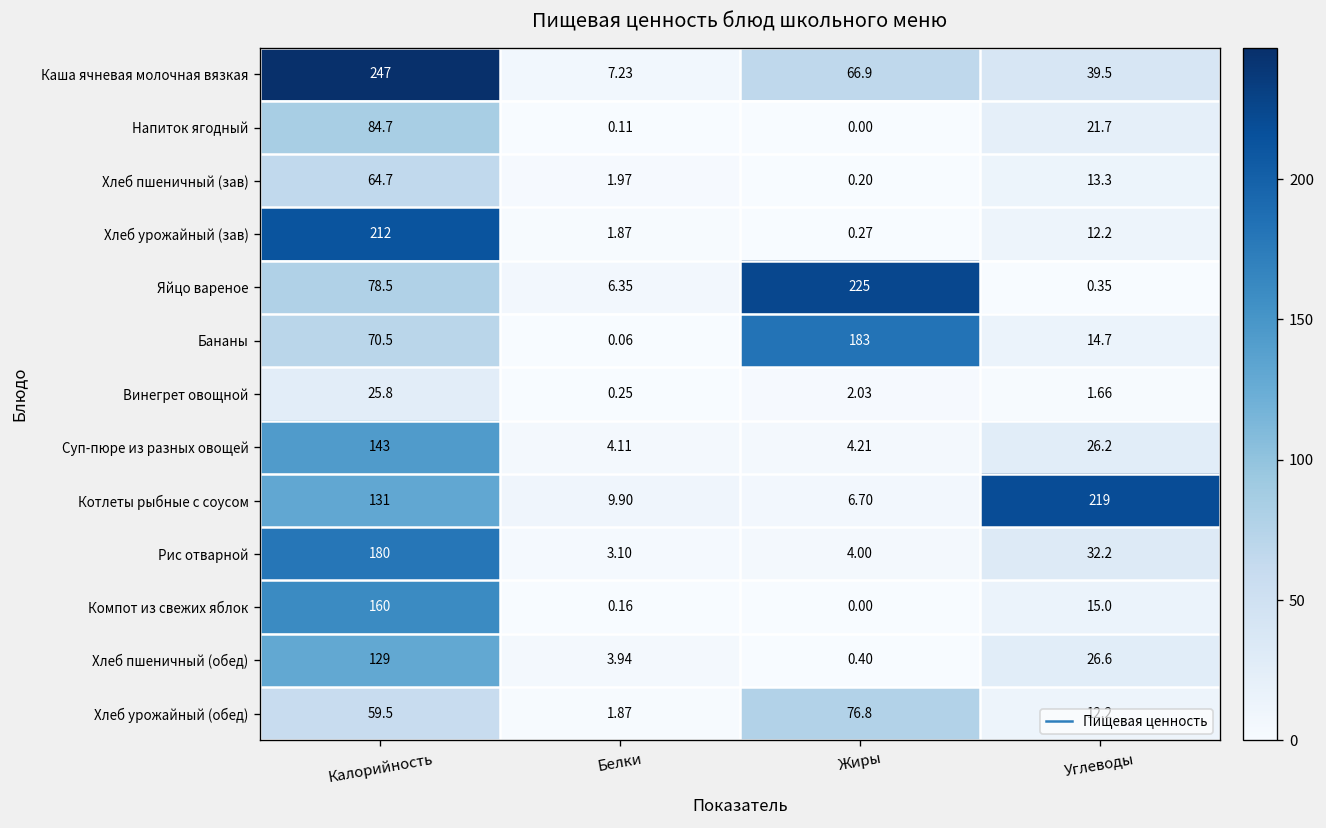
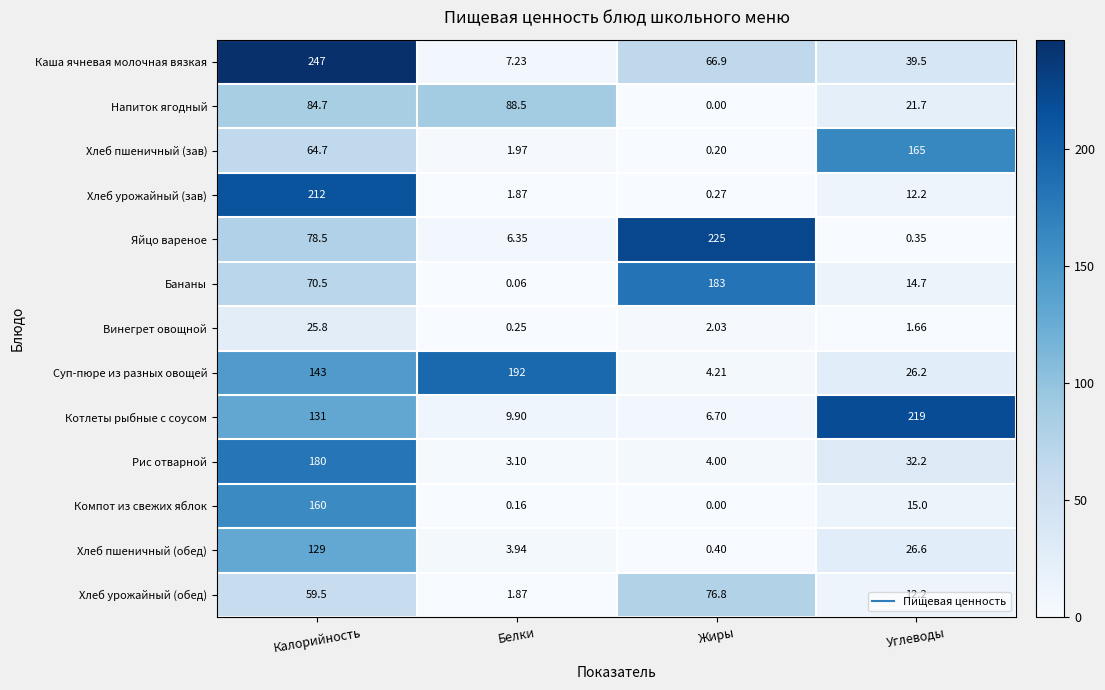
  {
    "Каша ячневая молочная вязкая": {
      "Калорийность": 247,
      "Белки": 7.23,
      "Жиры": 66.9,
      "Углеводы": 39.5
    },
    "Напиток ягодный": {
      "Калорийность": 84.7,
-     "Белки": 0.11,
+     "Белки": 88.5,
      "Жиры": 0.00,
      "Углеводы": 21.7
    },
    "Хлеб пшеничный (зав)": {
      "Калорийность": 64.7,
      "Белки": 1.97,
      "Жиры": 0.20,
-     "Углеводы": 13.3
+     "Углеводы": 165
    },
    "Хлеб урожайный (зав)": {
      "Калорийность": 212,
      "Белки": 1.87,
      "Жиры": 0.27,
      "Углеводы": 12.2
    },
    "Яйцо вареное": {
      "Калорийность": 78.5,
      "Белки": 6.35,
      "Жиры": 225,
      "Углеводы": 0.35
    },
    "Бананы": {
      "Калорийность": 70.5,
      "Белки": 0.06,
      "Жиры": 183,
      "Углеводы": 14.7
    },
    "Винегрет овощной": {
      "Калорийность": 25.8,
      "Белки": 0.25,
      "Жиры": 2.03,
      "Углеводы": 1.66
    },
    "Суп-пюре из разных овощей": {
      "Калорийность": 143,
-     "Белки": 4.11,
+     "Белки": 192,
      "Жиры": 4.21,
      "Углеводы": 26.2
    },
    "Котлеты рыбные с соусом": {
      "Калорийность": 131,
      "Белки": 9.90,
      "Жиры": 6.70,
      "Углеводы": 219
    },
    "Рис отварной": {
      "Калорийность": 180,
      "Белки": 3.10,
      "Жиры": 4.00,
      "Углеводы": 32.2
    },
    "Компот из свежих яблок": {
      "Калорийность": 160,
      "Белки": 0.16,
      "Жиры": 0.00,
      "Углеводы": 15.0
    },
    "Хлеб пшеничный (обед)": {
      "Калорийность": 129,
      "Белки": 3.94,
      "Жиры": 0.40,
      "Углеводы": 26.6
    },
    "Хлеб урожайный (обед)": {
      "Калорийность": 59.5,
      "Белки": 1.87,
      "Жиры": 76.8
    }
  }
